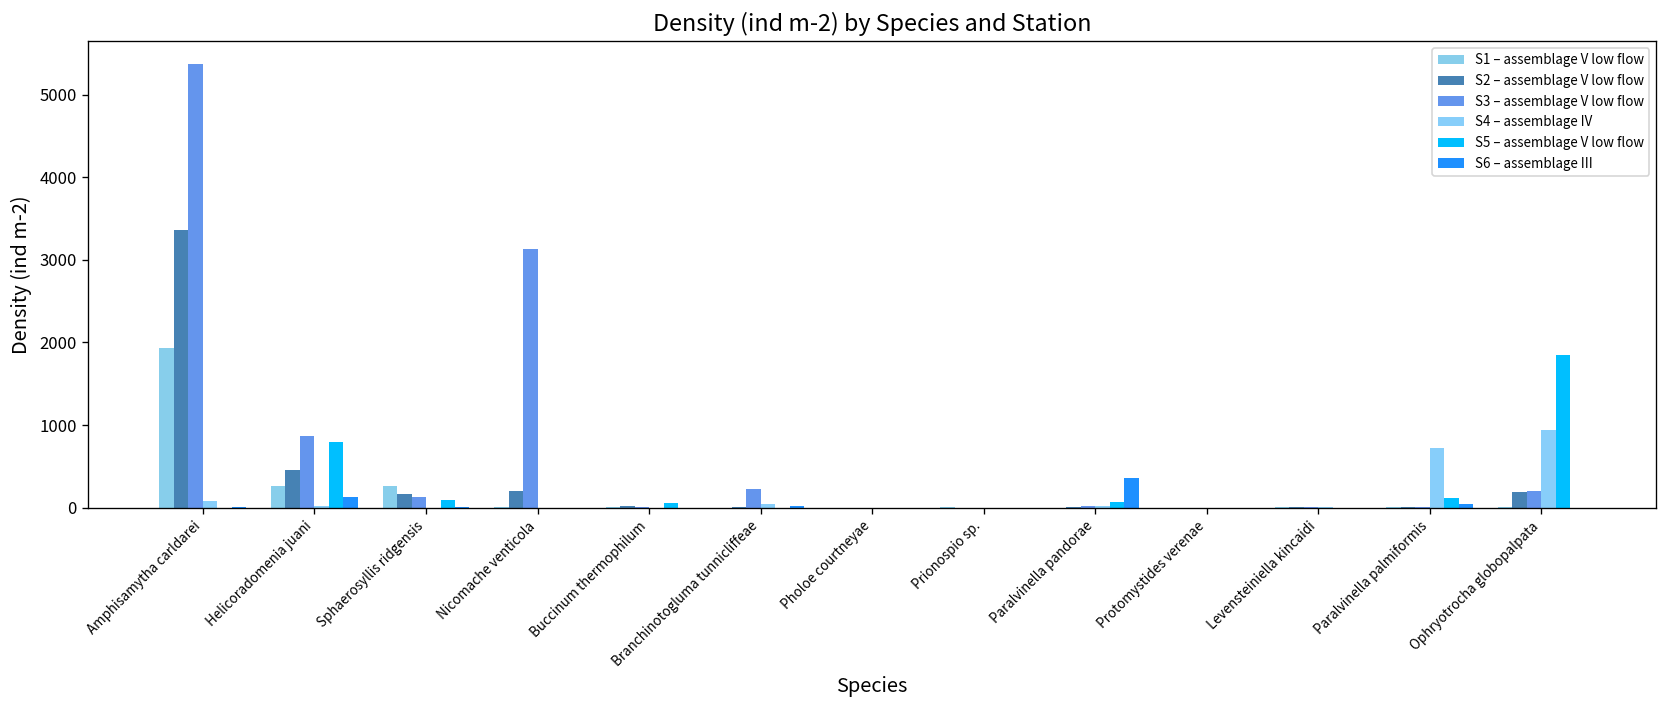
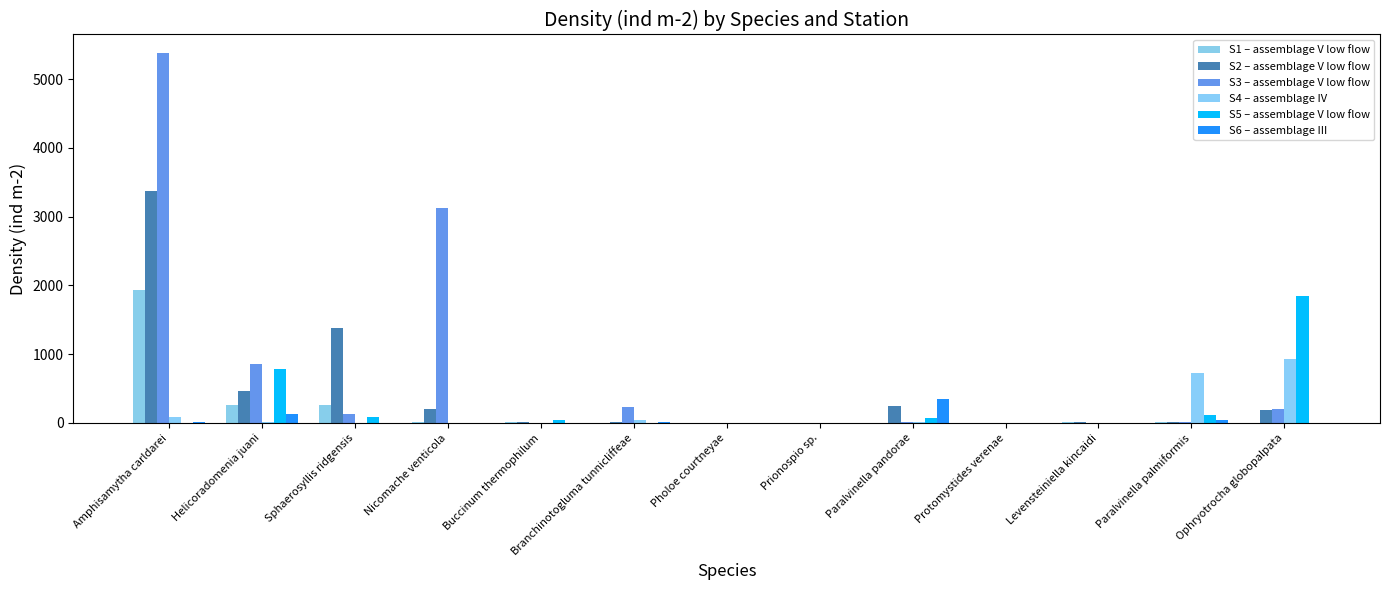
  {
    "S2 – assemblage V low flow": {
      "Amphisamytha carldarei": 3400,
      "Helicoradomenia juani": 500,
-     "Sphaerosyllis ridgensis": 200,
+     "Sphaerosyllis ridgensis": 1400,
      "Nicomache venticola": 200,
      "Pholoe courtneyae": 0,
      "Prionospio sp.": 0,
-     "Paralvinella pandorae": 0,
+     "Paralvinella pandorae": 200,
      "Ophryotrocha globopalpata": 200
    },
    "S3 – assemblage V low flow": {
      "Amphisamytha carldarei": 5400,
      "Helicoradomenia juani": 900,
      "Sphaerosyllis ridgensis": 100,
      "Nicomache venticola": 3100,
      "Branchinotogluma tunnicliffeae": 200,
      "Pholoe courtneyae": 0,
      "Ophryotrocha globopalpata": 200
    }
  }
